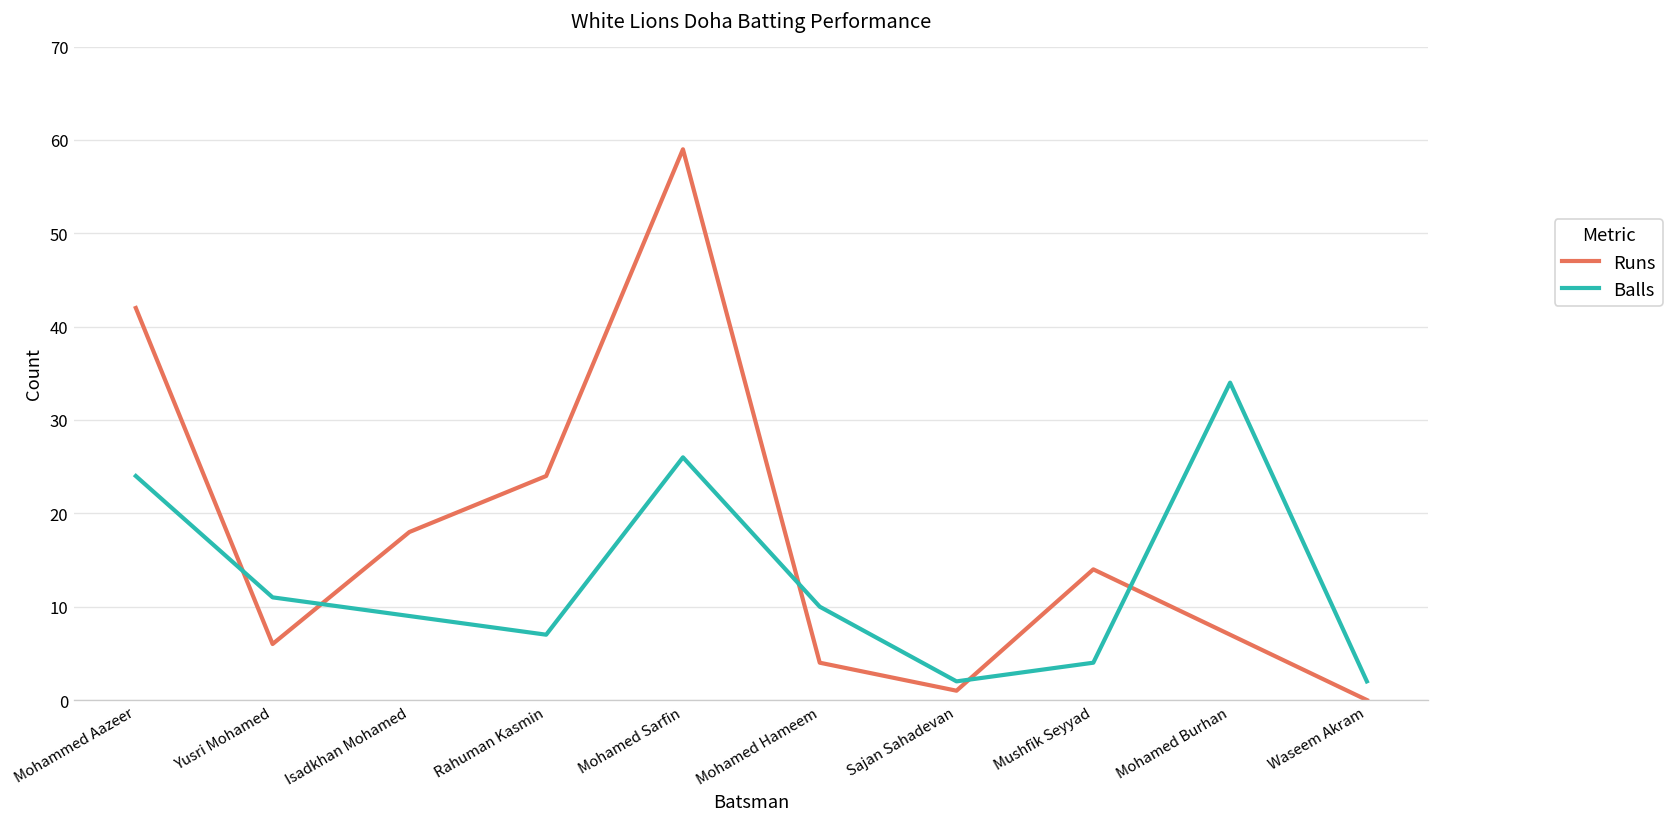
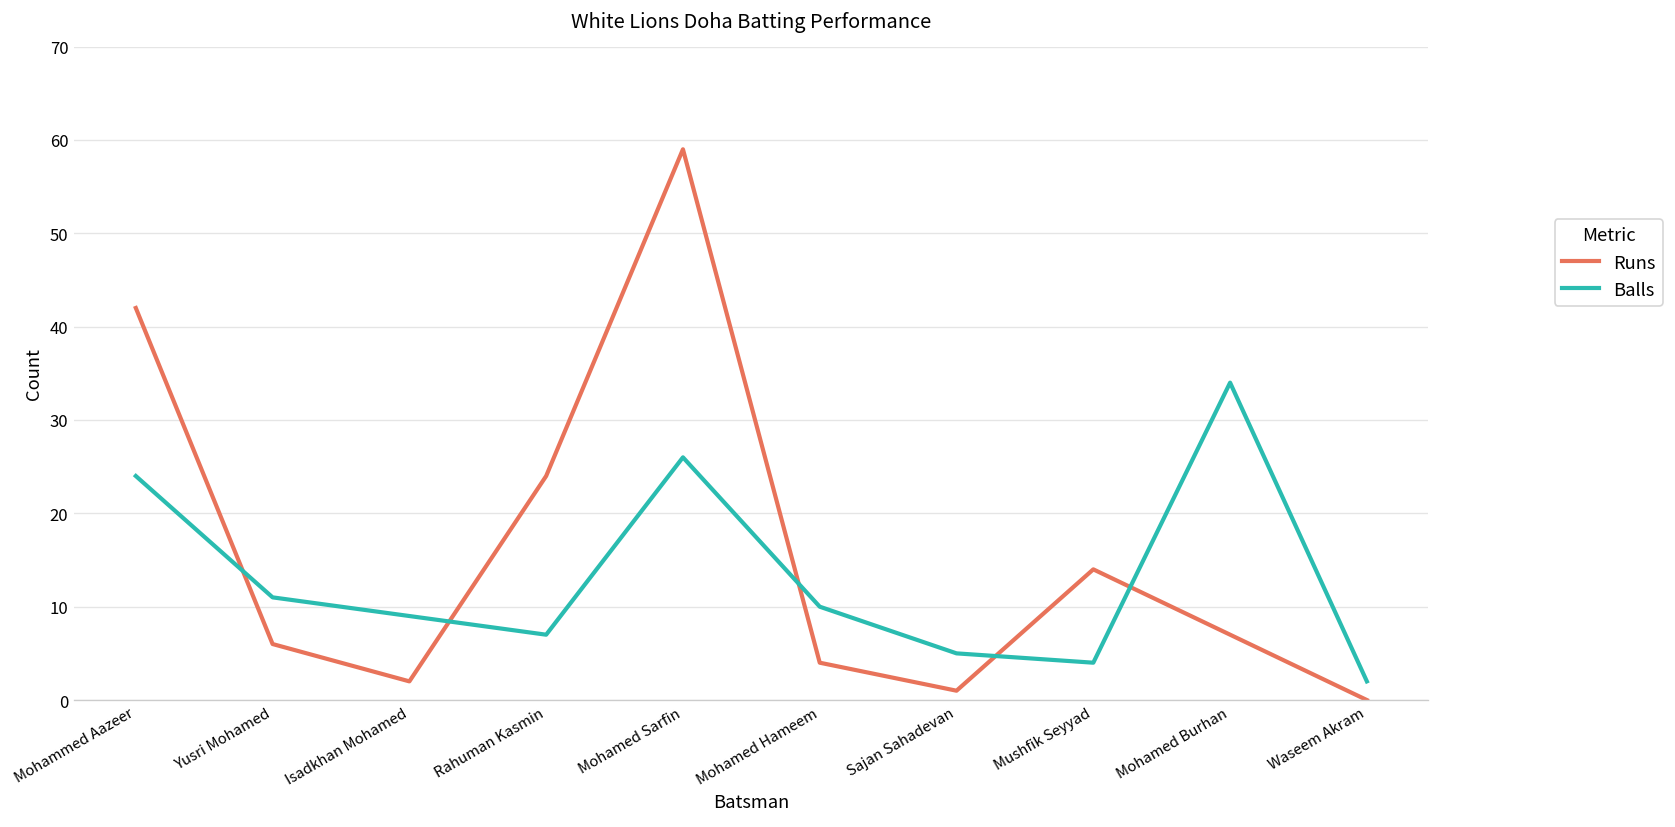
  {
    "Runs": {
      "Mohammed Aazeer": 42,
      "Yusri Mohamed": 6,
-     "Isadkhan Mohamed": 18,
+     "Isadkhan Mohamed": 2,
      "Rahuman Kasmin": 24,
      "Mohamed Sarfin": 59,
      "Mohamed Hameem": 4,
      "Sajan Sahadevan": 1,
      "Mushfik Seyyad": 14,
      "Mohamed Burhan": 7,
      "Waseem Akram": 0
    },
    "Balls": {
      "Mohammed Aazeer": 24,
      "Yusri Mohamed": 11,
      "Isadkhan Mohamed": 9,
      "Rahuman Kasmin": 7,
      "Mohamed Sarfin": 26,
      "Mohamed Hameem": 10,
-     "Sajan Sahadevan": 2,
+     "Sajan Sahadevan": 5,
      "Mushfik Seyyad": 4,
      "Mohamed Burhan": 34,
      "Waseem Akram": 2
    }
  }
